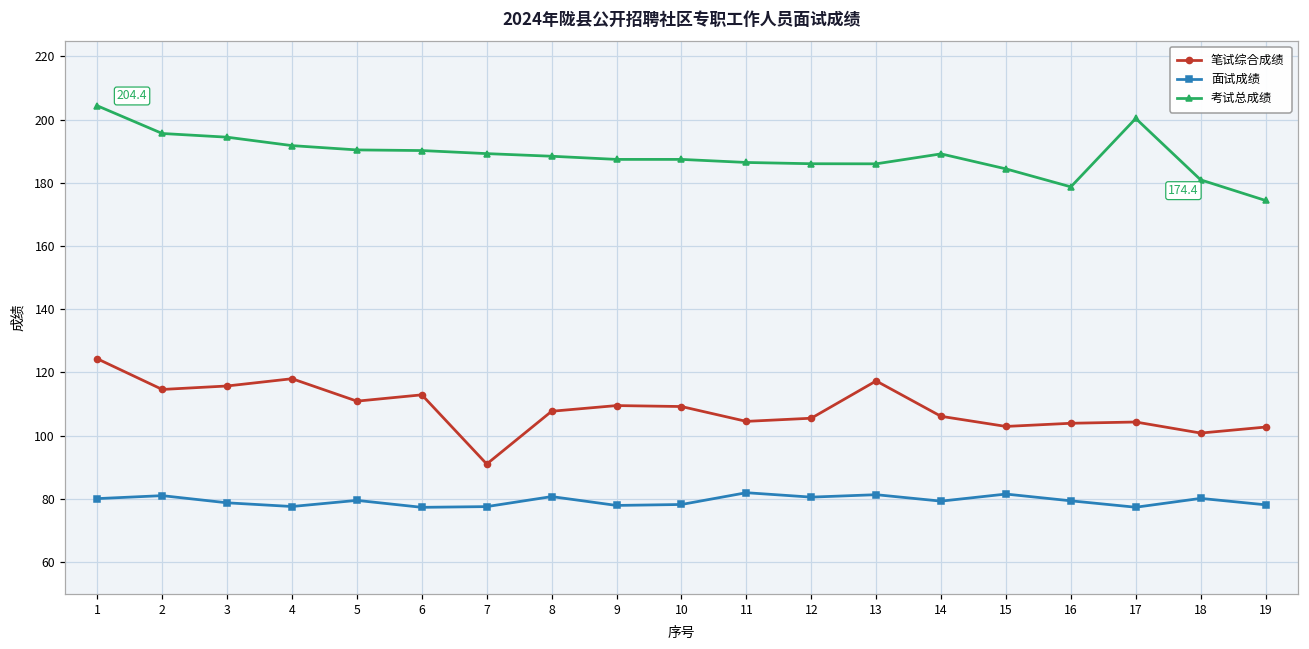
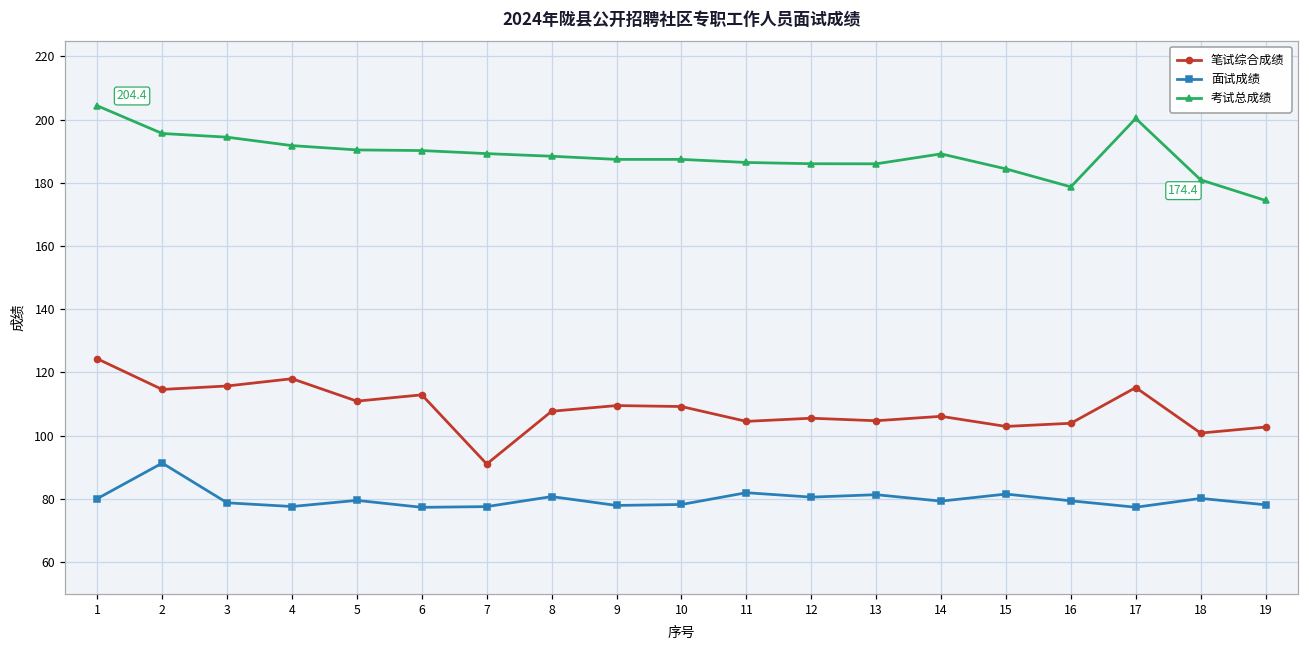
  {
    "笔试综合成绩": {
      "1": 124,
      "2": 115,
      "3": 116,
      "4": 118,
      "5": 111,
      "6": 113,
      "7": 91,
      "8": 108,
      "9": 110,
      "10": 109,
      "11": 105,
      "12": 106,
-     "13": 117,
+     "13": 105,
      "14": 106,
      "15": 103,
      "16": 104,
-     "17": 104,
+     "17": 115,
      "18": 101,
      "19": 103
    },
    "面试成绩": {
      "1": 80,
-     "2": 81,
+     "2": 91,
      "3": 79,
      "4": 78,
      "5": 80,
      "6": 77,
      "7": 78,
      "8": 81,
      "9": 78,
      "10": 78,
      "11": 82,
      "12": 81,
      "13": 81,
      "14": 79,
      "15": 82,
      "16": 79,
      "17": 77,
      "18": 80,
      "19": 78
    },
    "考试总成绩": {
      "2": 196,
      "3": 194,
      "4": 192,
      "5": 190,
      "6": 190,
      "7": 189,
      "8": 188,
      "9": 187,
      "10": 187,
      "11": 186,
      "12": 186,
      "13": 186,
      "14": 189,
      "15": 184,
      "16": 179,
      "17": 200,
      "19": 174
    }
  }
